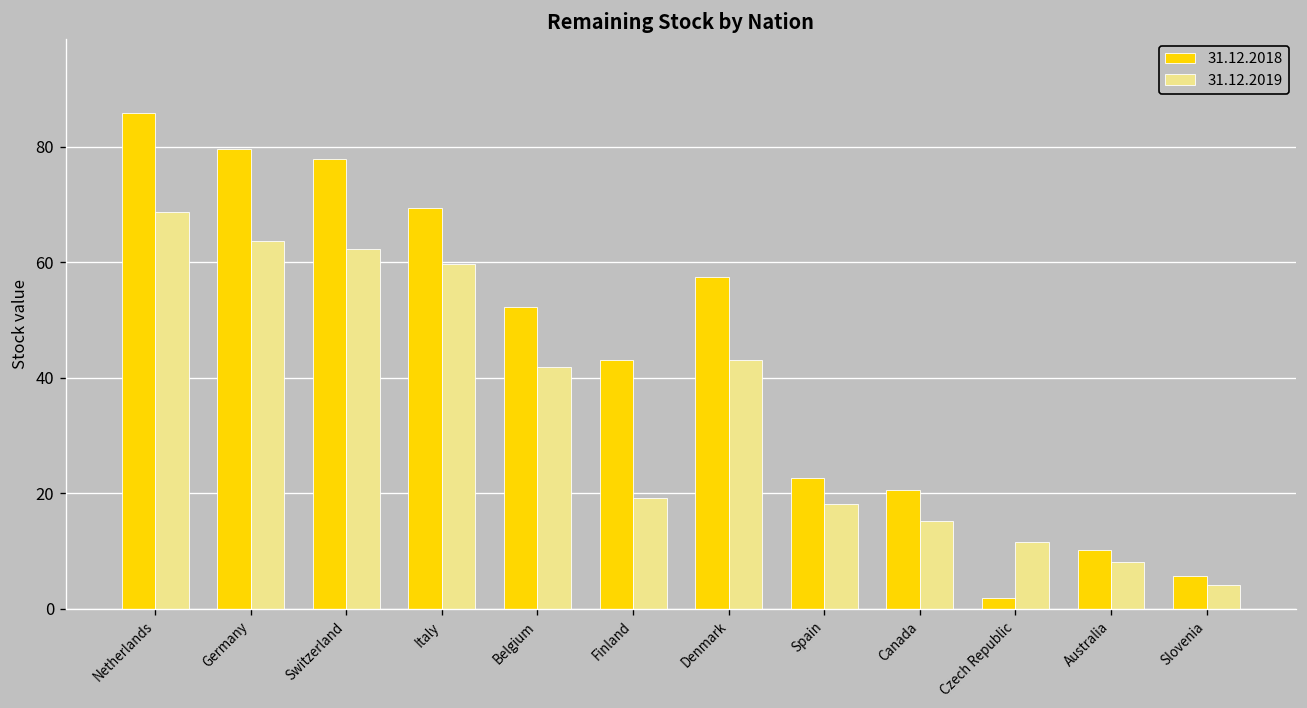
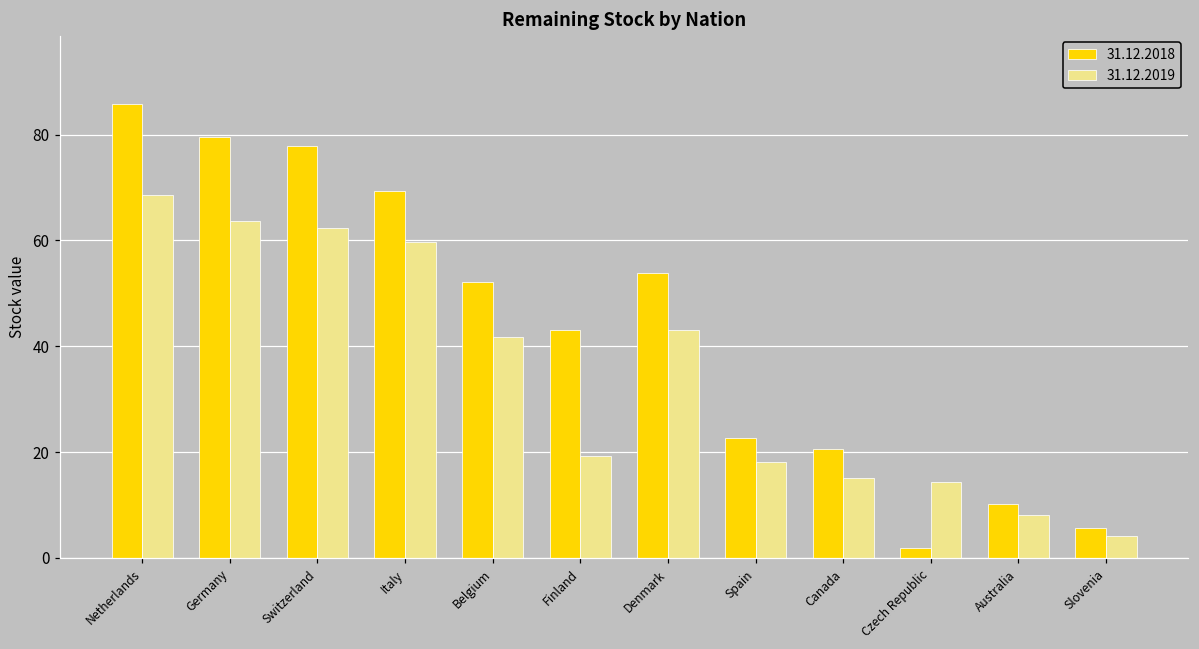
  {
    "31.12.2018": {
      "Netherlands": 86,
      "Germany": 80,
      "Switzerland": 78,
      "Italy": 69,
      "Belgium": 52,
      "Finland": 43,
-     "Denmark": 57,
+     "Denmark": 54,
      "Spain": 23,
      "Canada": 21,
      "Czech Republic": 2,
      "Australia": 10,
      "Slovenia": 6
    },
    "31.12.2019": {
      "Netherlands": 69,
      "Germany": 64,
      "Switzerland": 62,
      "Italy": 60,
      "Belgium": 42,
      "Finland": 19,
      "Denmark": 43,
      "Spain": 18,
      "Canada": 15,
-     "Czech Republic": 12,
+     "Czech Republic": 14,
      "Australia": 8,
      "Slovenia": 4
    }
  }
